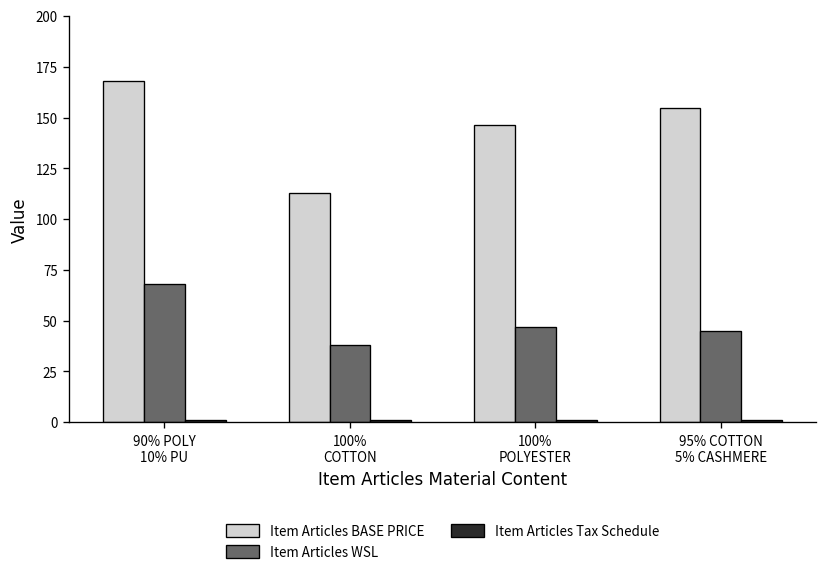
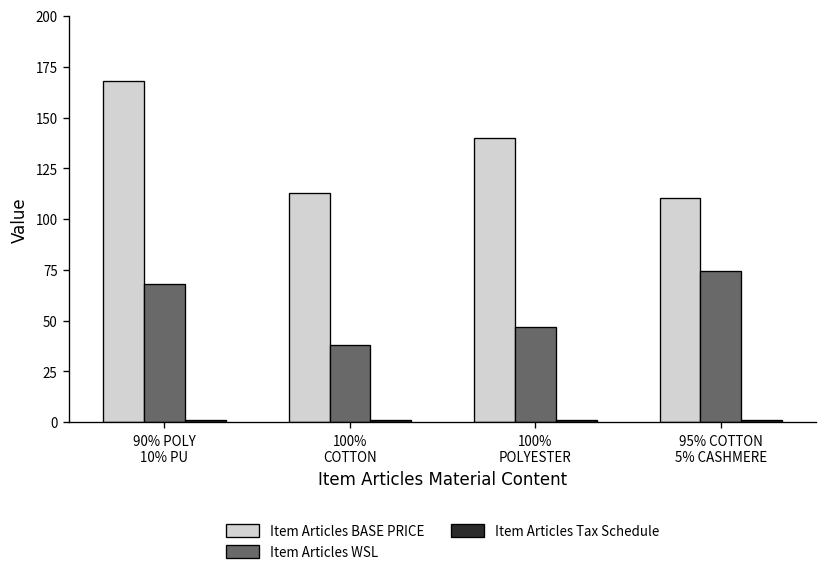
  {
    "Item Articles BASE PRICE": {
      "90% POLY 10% PU": 168,
      "100% COTTON": 113,
-     "100% POLYESTER": 147,
-     "95% COTTON 5% CASHMERE": 155
+     "100% POLYESTER": 140,
+     "95% COTTON 5% CASHMERE": 111
    },
    "Item Articles WSL": {
      "90% POLY 10% PU": 68,
      "100% COTTON": 38,
      "100% POLYESTER": 47,
-     "95% COTTON 5% CASHMERE": 45
+     "95% COTTON 5% CASHMERE": 75
    }
  }
